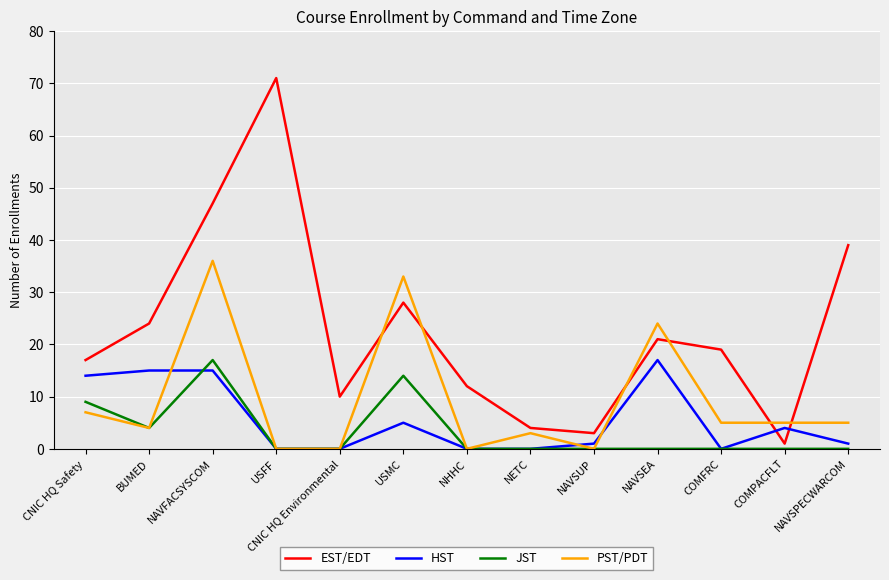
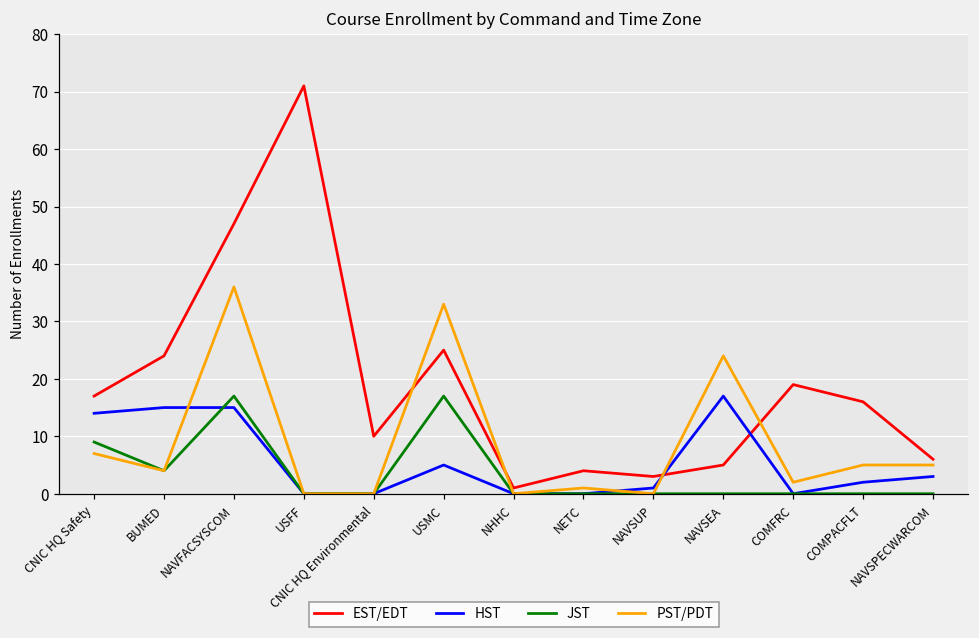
  {
    "EST/EDT": {
      "CNIC HQ Safety": 17,
      "BUMED": 24,
      "NAVFACSYSCOM": 47,
      "USFF": 71,
      "CNIC HQ Environmental": 10,
-     "USMC": 28,
-     "NHHC": 12,
+     "USMC": 25,
+     "NHHC": 1,
      "NETC": 4,
      "NAVSUP": 3,
-     "NAVSEA": 21,
+     "NAVSEA": 5,
      "COMFRC": 19,
-     "COMPACFLT": 1,
-     "NAVSPECWARCOM": 39
+     "COMPACFLT": 16,
+     "NAVSPECWARCOM": 6
    },
    "HST": {
      "CNIC HQ Safety": 14,
      "BUMED": 15,
      "NAVFACSYSCOM": 15,
      "USMC": 5,
      "NAVSUP": 1,
      "NAVSEA": 17,
-     "COMPACFLT": 4,
-     "NAVSPECWARCOM": 1
+     "COMPACFLT": 2,
+     "NAVSPECWARCOM": 3
    },
    "JST": {
      "CNIC HQ Safety": 9,
      "NAVFACSYSCOM": 17,
-     "USMC": 14,
+     "USMC": 17,
      "NAVSEA": 0,
      "COMPACFLT": 0,
      "NAVSPECWARCOM": 0
    },
    "PST/PDT": {
      "CNIC HQ Safety": 7,
      "NAVFACSYSCOM": 36,
      "USMC": 33,
-     "NETC": 3,
+     "NETC": 1,
      "NAVSEA": 24,
-     "COMFRC": 5,
+     "COMFRC": 2,
      "COMPACFLT": 5,
      "NAVSPECWARCOM": 5
    }
  }
